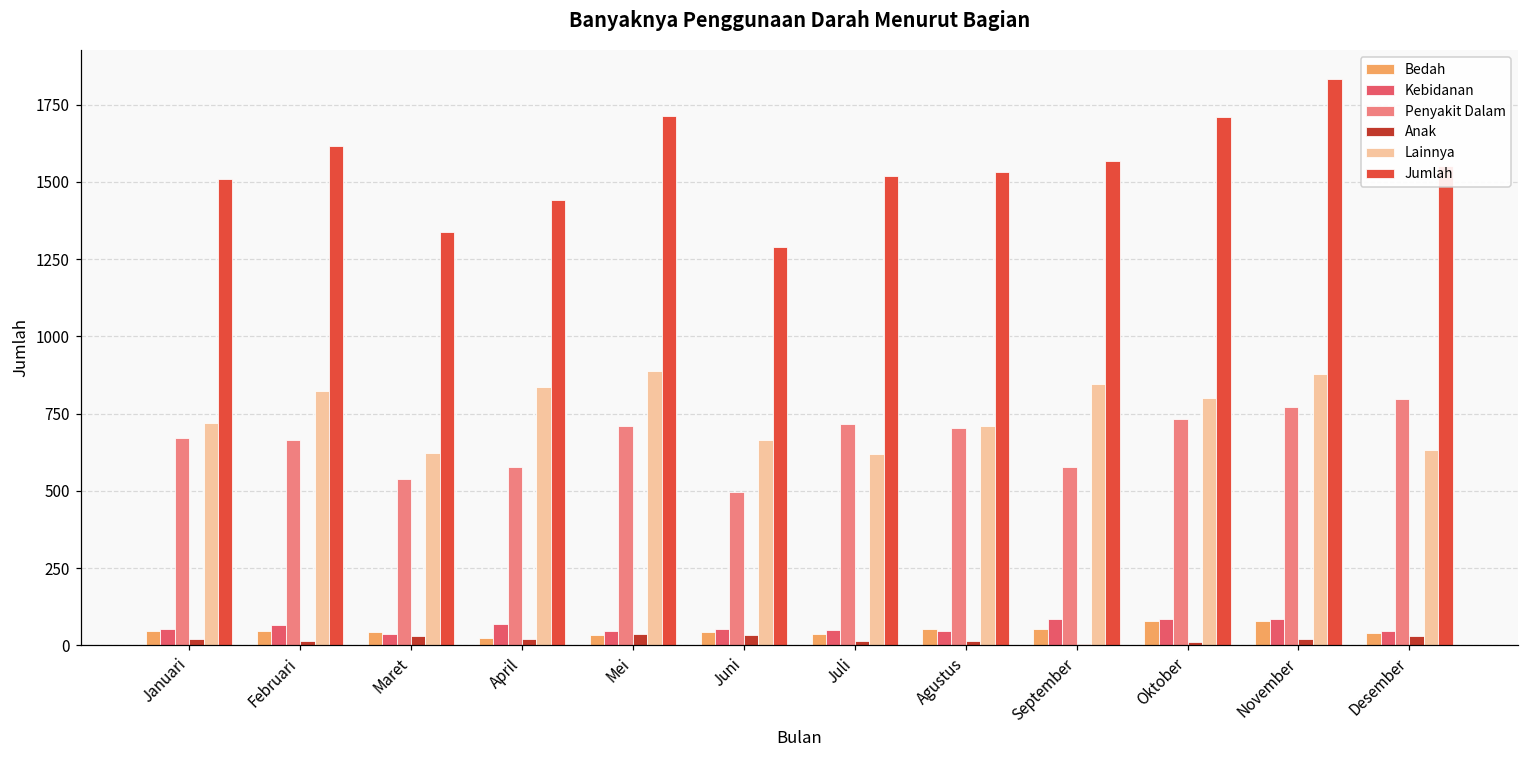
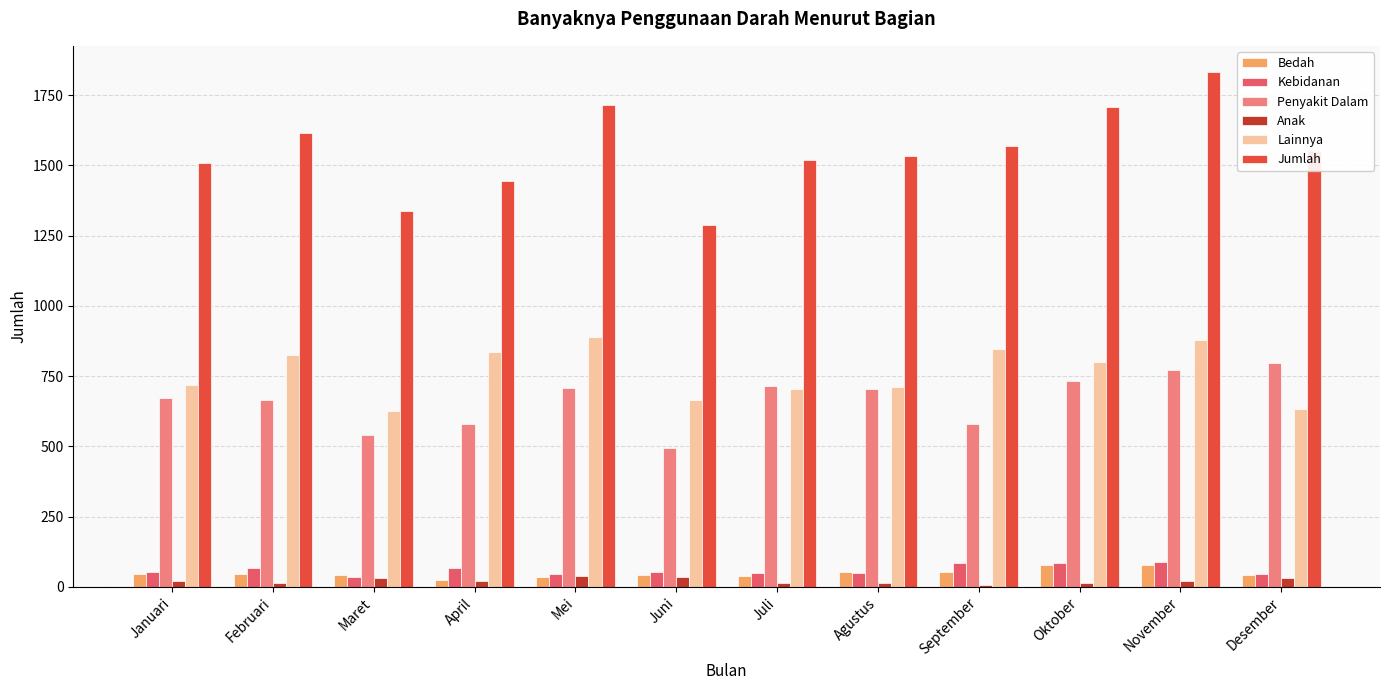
  {
    "Lainnya": {
      "Januari": 720,
      "Februari": 830,
      "Maret": 620,
      "April": 840,
      "Mei": 890,
      "Juni": 670,
-     "Juli": 620,
+     "Juli": 710,
      "Agustus": 710,
      "September": 850,
      "Oktober": 800,
      "November": 880,
      "Desember": 630
    }
  }
